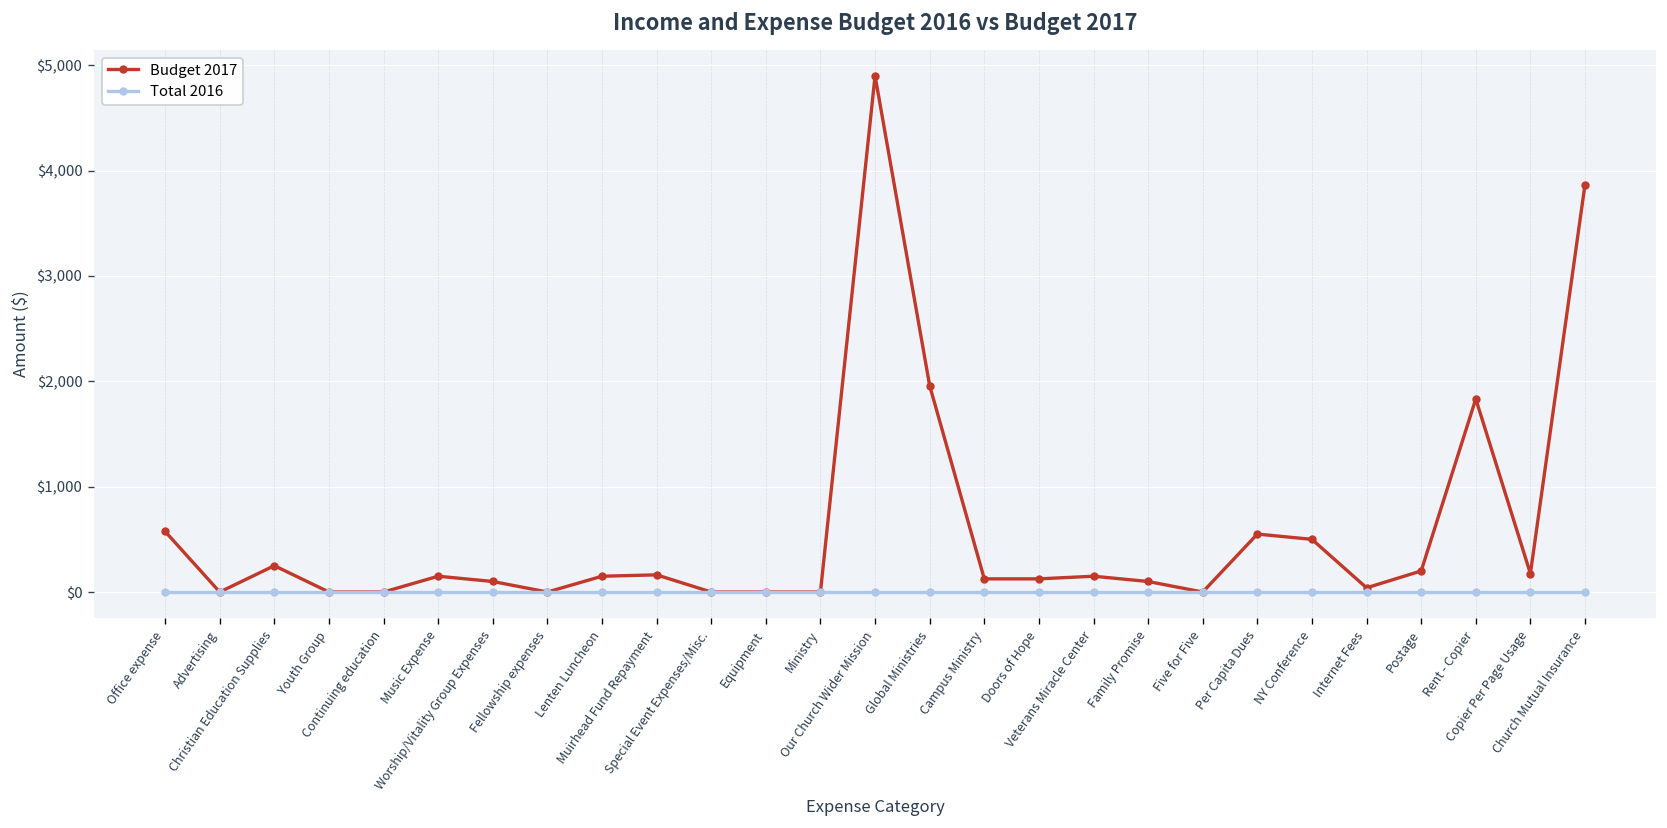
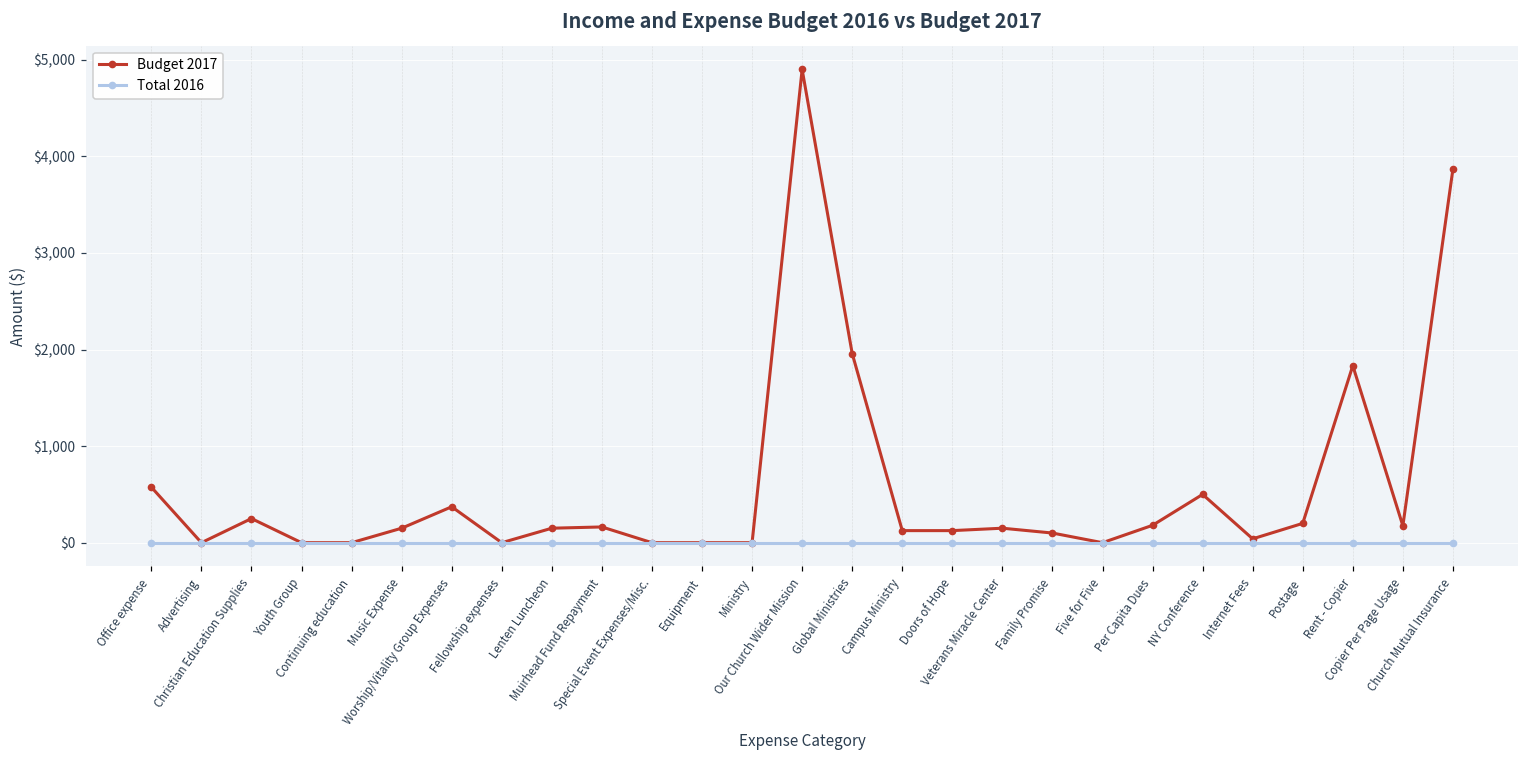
  {
    "Budget 2017": {
      "Office expense": "$600",
      "Christian Education Supplies": "$300",
      "Music Expense": "$200",
-     "Worship/Vitality Group Expenses": "$100",
+     "Worship/Vitality Group Expenses": "$400",
      "Lenten Luncheon": "$200",
      "Muirhead Fund Repayment": "$200",
      "Our Church Wider Mission": "$4,900",
      "Global Ministries": "$2,000",
      "Campus Ministry": "$100",
      "Doors of Hope": "$100",
      "Veterans Miracle Center": "$200",
      "Family Promise": "$100",
-     "Per Capita Dues": "$600",
+     "Per Capita Dues": "$200",
      "NY Conference": "$500",
      "Internet Fees": "$0",
      "Postage": "$200",
      "Rent - Copier": "$1,800",
      "Copier Per Page Usage": "$200",
      "Church Mutual Insurance": "$3,900"
    },
    "Total 2016": {
      "Office expense": "$0",
      "Christian Education Supplies": "$0",
      "Music Expense": "$0",
      "Worship/Vitality Group Expenses": "$0",
      "Lenten Luncheon": "$0",
      "Muirhead Fund Repayment": "$0",
      "Our Church Wider Mission": "$0",
      "Global Ministries": "$0",
      "Campus Ministry": "$0",
      "Doors of Hope": "$0",
      "Veterans Miracle Center": "$0",
      "Family Promise": "$0",
      "Per Capita Dues": "$0",
      "NY Conference": "$0",
      "Internet Fees": "$0",
      "Postage": "$0",
      "Rent - Copier": "$0",
      "Copier Per Page Usage": "$0",
      "Church Mutual Insurance": "$0"
    }
  }
